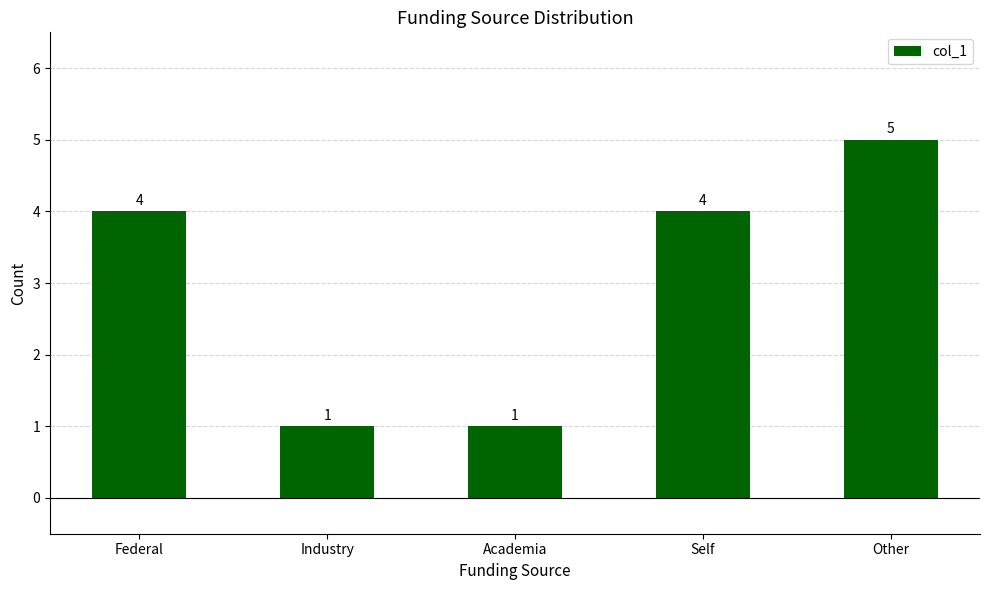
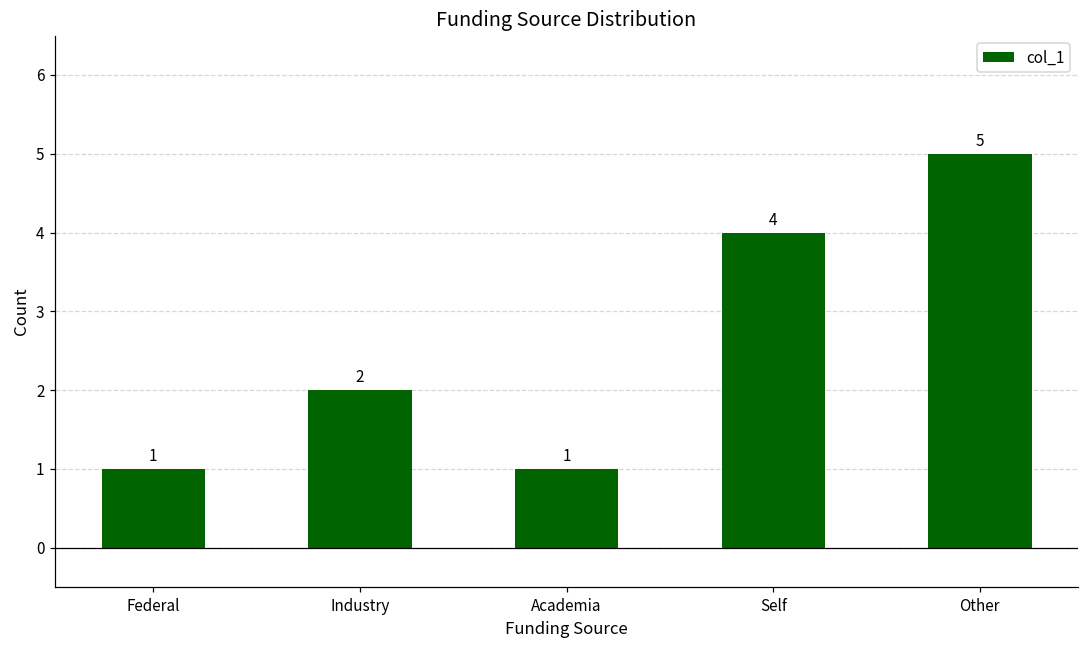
  {
-   "Federal": 4,
-   "Industry": 1,
+   "Federal": 1,
+   "Industry": 2,
    "Academia": 1,
    "Self": 4,
    "Other": 5
  }
